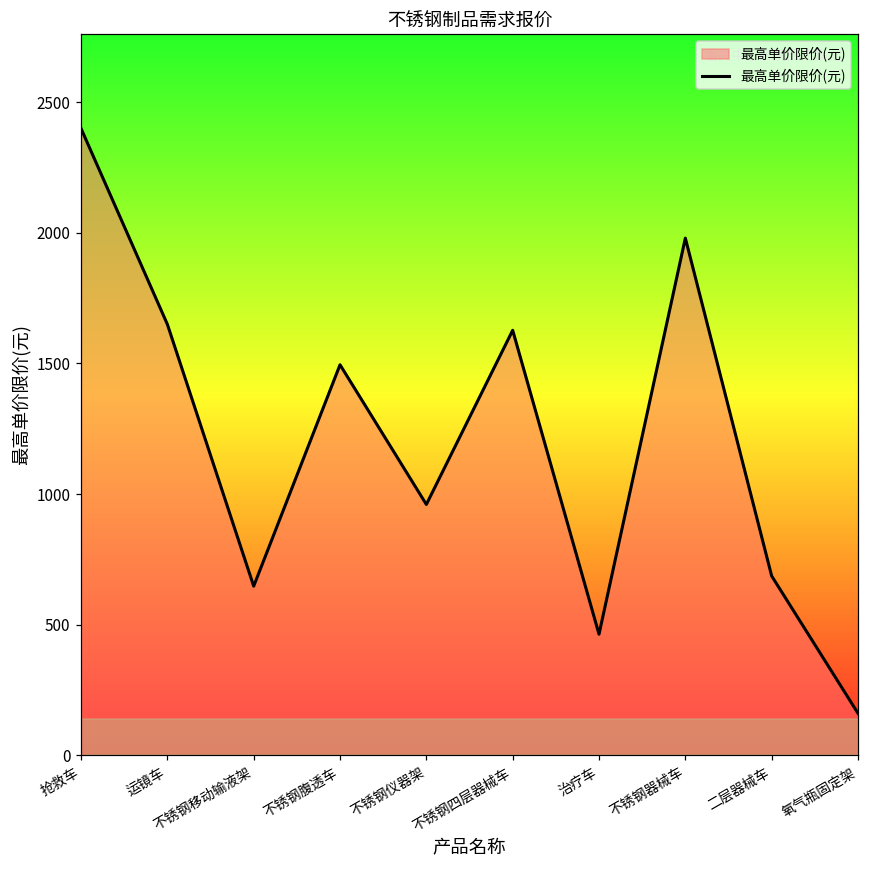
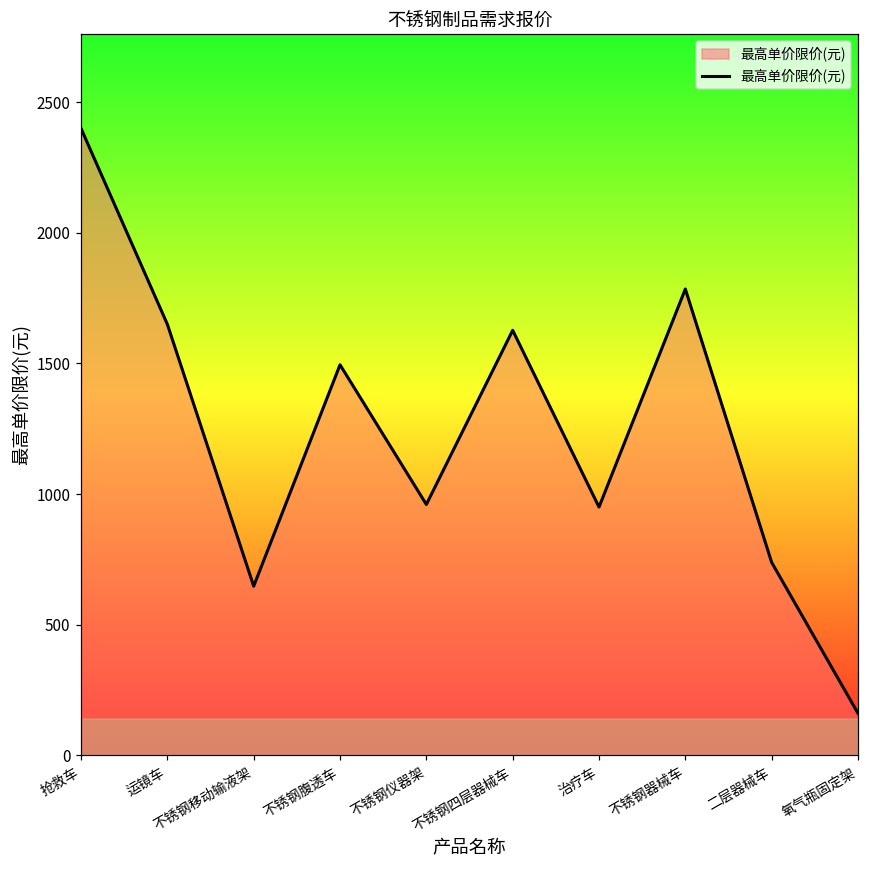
  {
    "抢救车": 2400,
    "运镜车": 1650,
    "不锈钢移动输液架": 650,
    "不锈钢腹透车": 1500,
    "不锈钢仪器架": 960,
    "不锈钢四层器械车": 1630,
-   "治疗车": 460,
-   "不锈钢器械车": 1980,
-   "二层器械车": 690,
+   "治疗车": 950,
+   "不锈钢器械车": 1790,
+   "二层器械车": 740,
    "氧气瓶固定架": 160
  }
